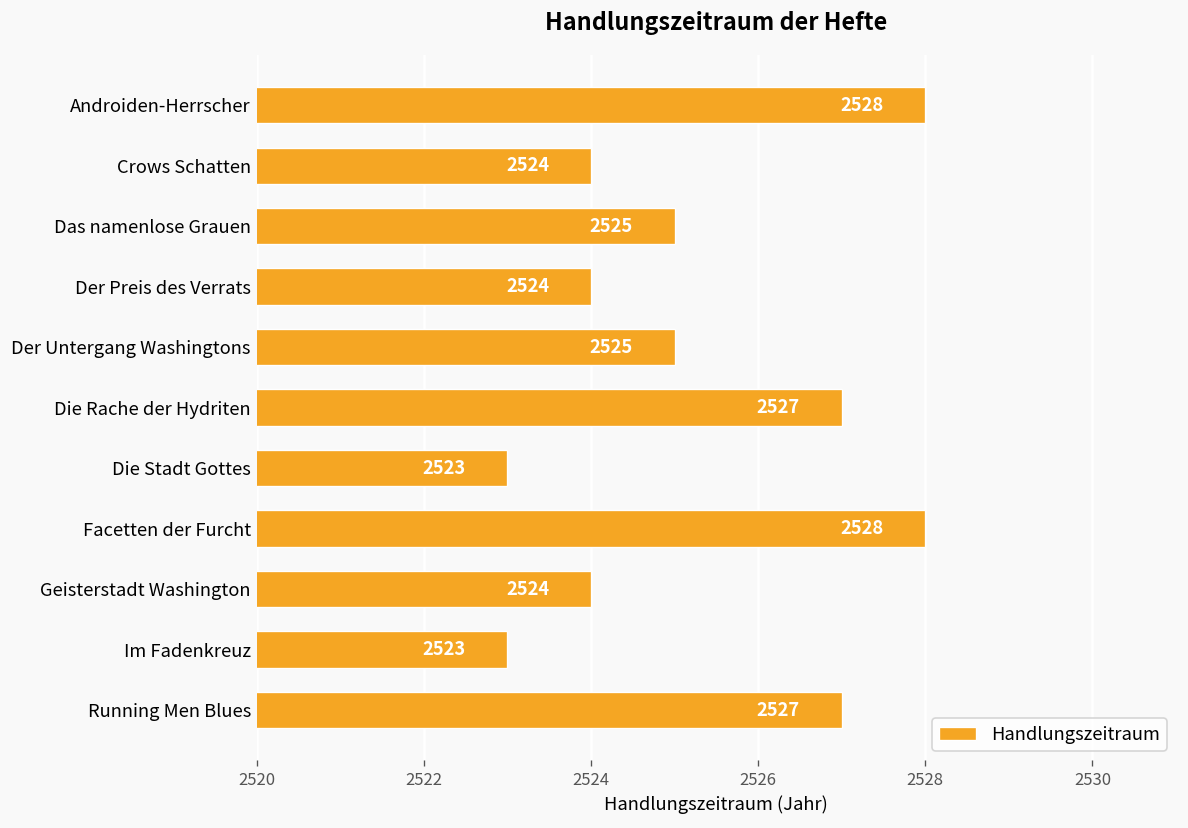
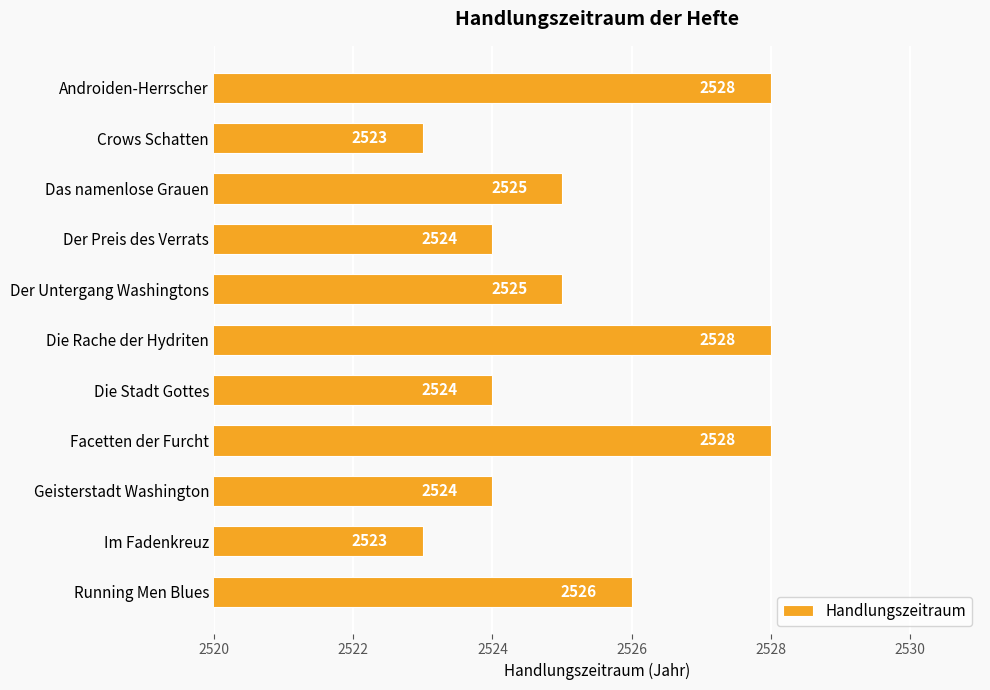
  {
    "Androiden-Herrscher": 2528,
-   "Crows Schatten": 2524,
+   "Crows Schatten": 2523,
    "Das namenlose Grauen": 2525,
    "Der Preis des Verrats": 2524,
    "Der Untergang Washingtons": 2525,
-   "Die Rache der Hydriten": 2527,
-   "Die Stadt Gottes": 2523,
+   "Die Rache der Hydriten": 2528,
+   "Die Stadt Gottes": 2524,
    "Facetten der Furcht": 2528,
    "Geisterstadt Washington": 2524,
    "Im Fadenkreuz": 2523,
-   "Running Men Blues": 2527
+   "Running Men Blues": 2526
  }
